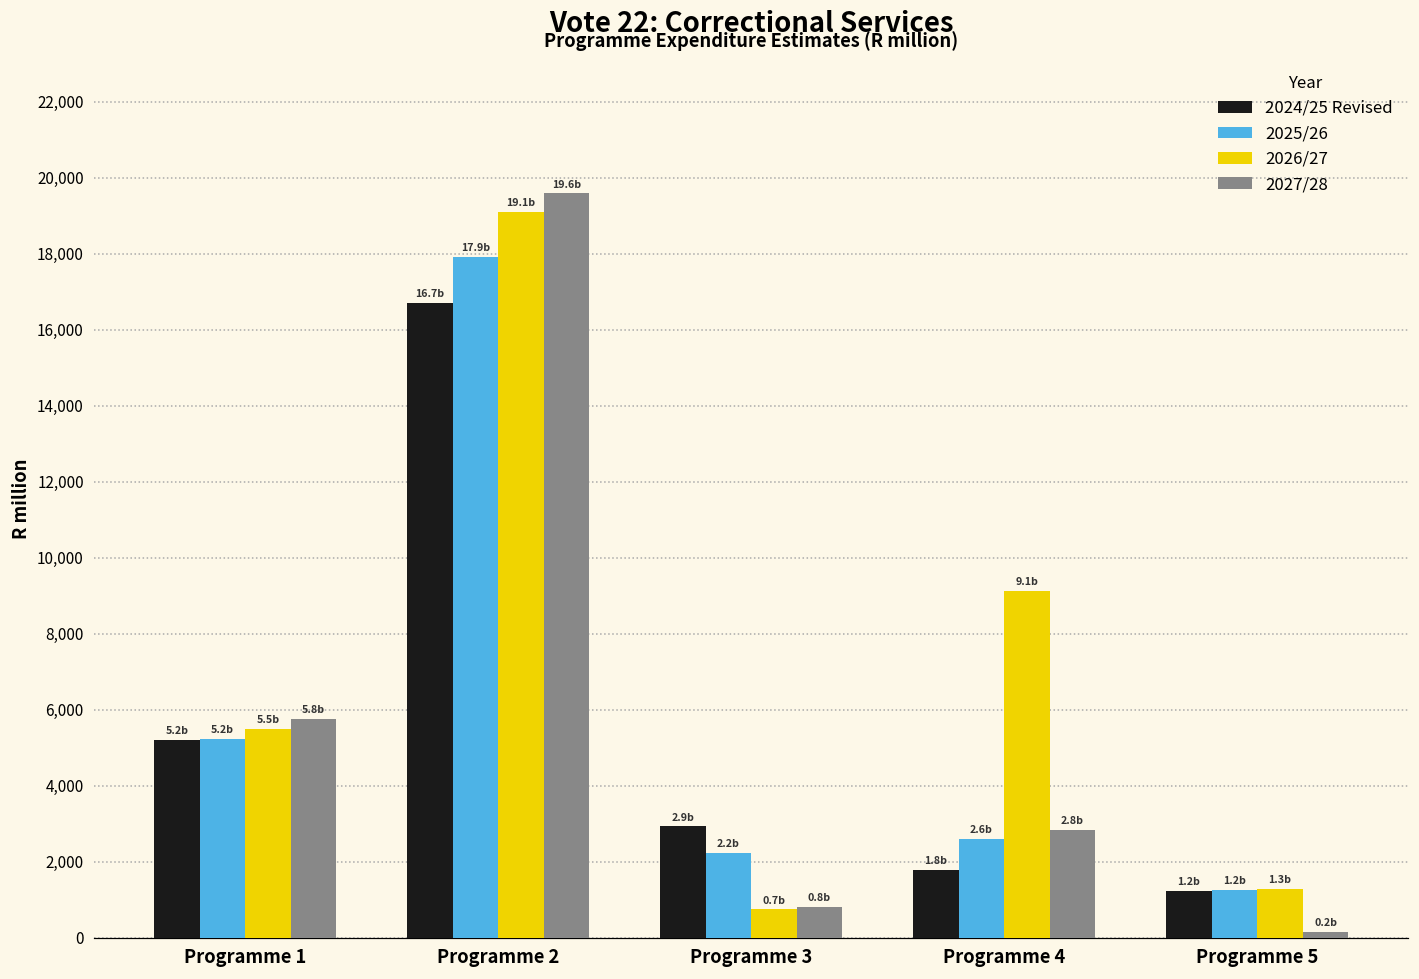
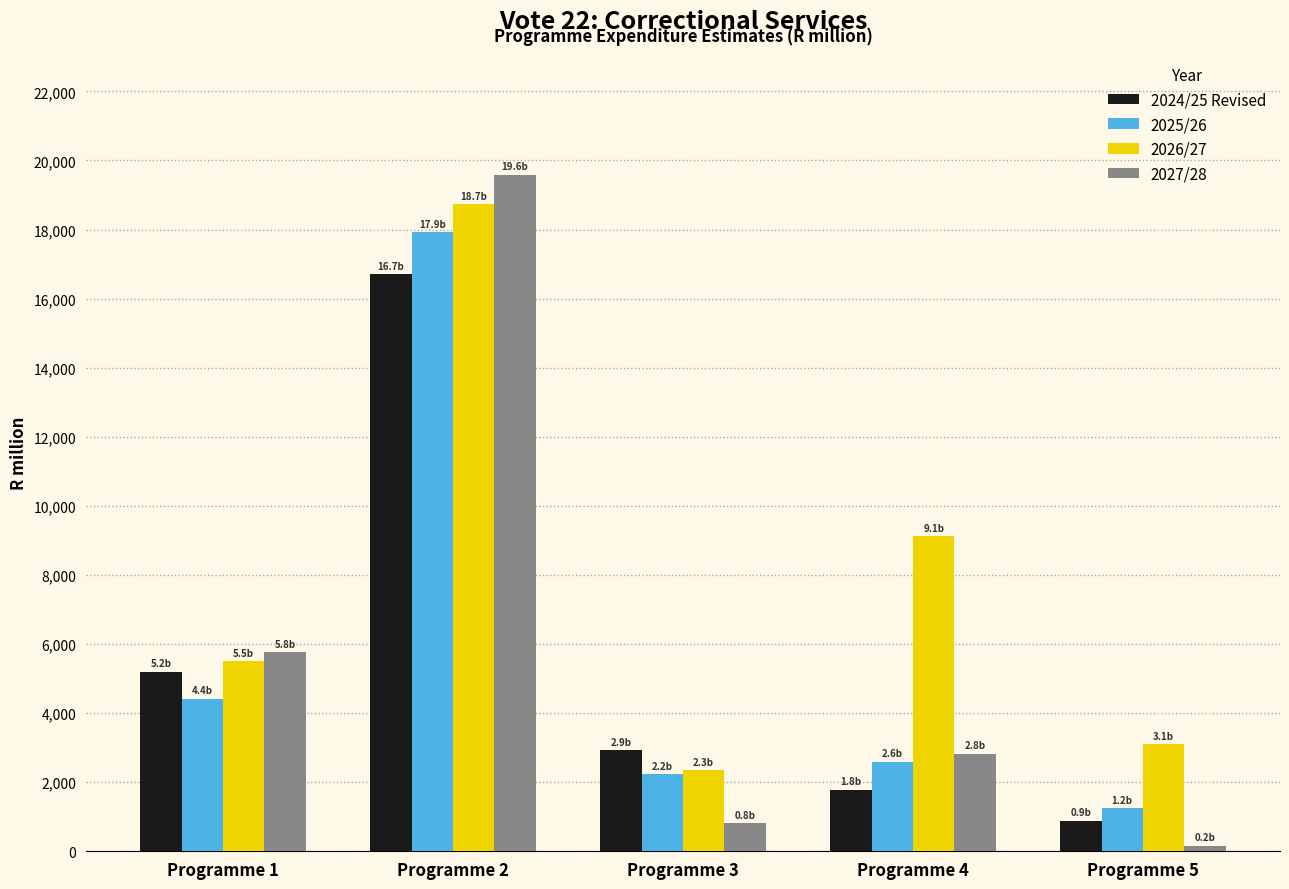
  {
    "2024/25 Revised": {
-     "Programme 5": "1.2b"
+     "Programme 5": "0.9b"
    },
    "2025/26": {
-     "Programme 1": "5.2b"
+     "Programme 1": "4.4b"
    },
    "2026/27": {
-     "Programme 2": "19.1b",
-     "Programme 3": "0.7b",
-     "Programme 5": "1.3b"
+     "Programme 2": "18.7b",
+     "Programme 3": "2.3b",
+     "Programme 5": "3.1b"
    }
  }
